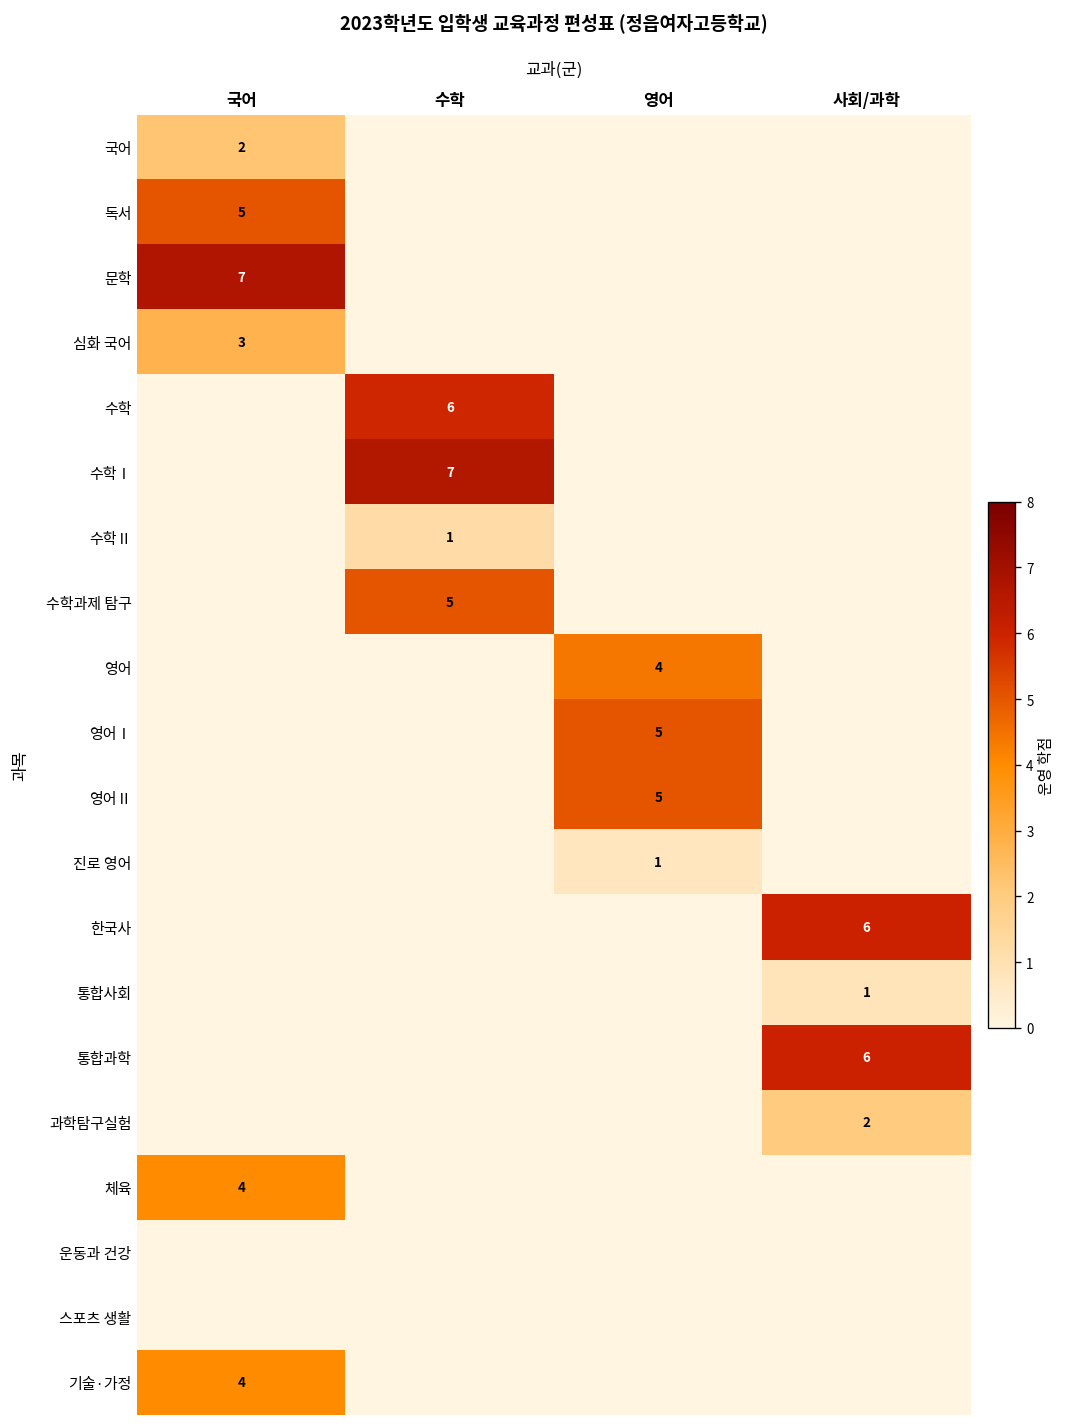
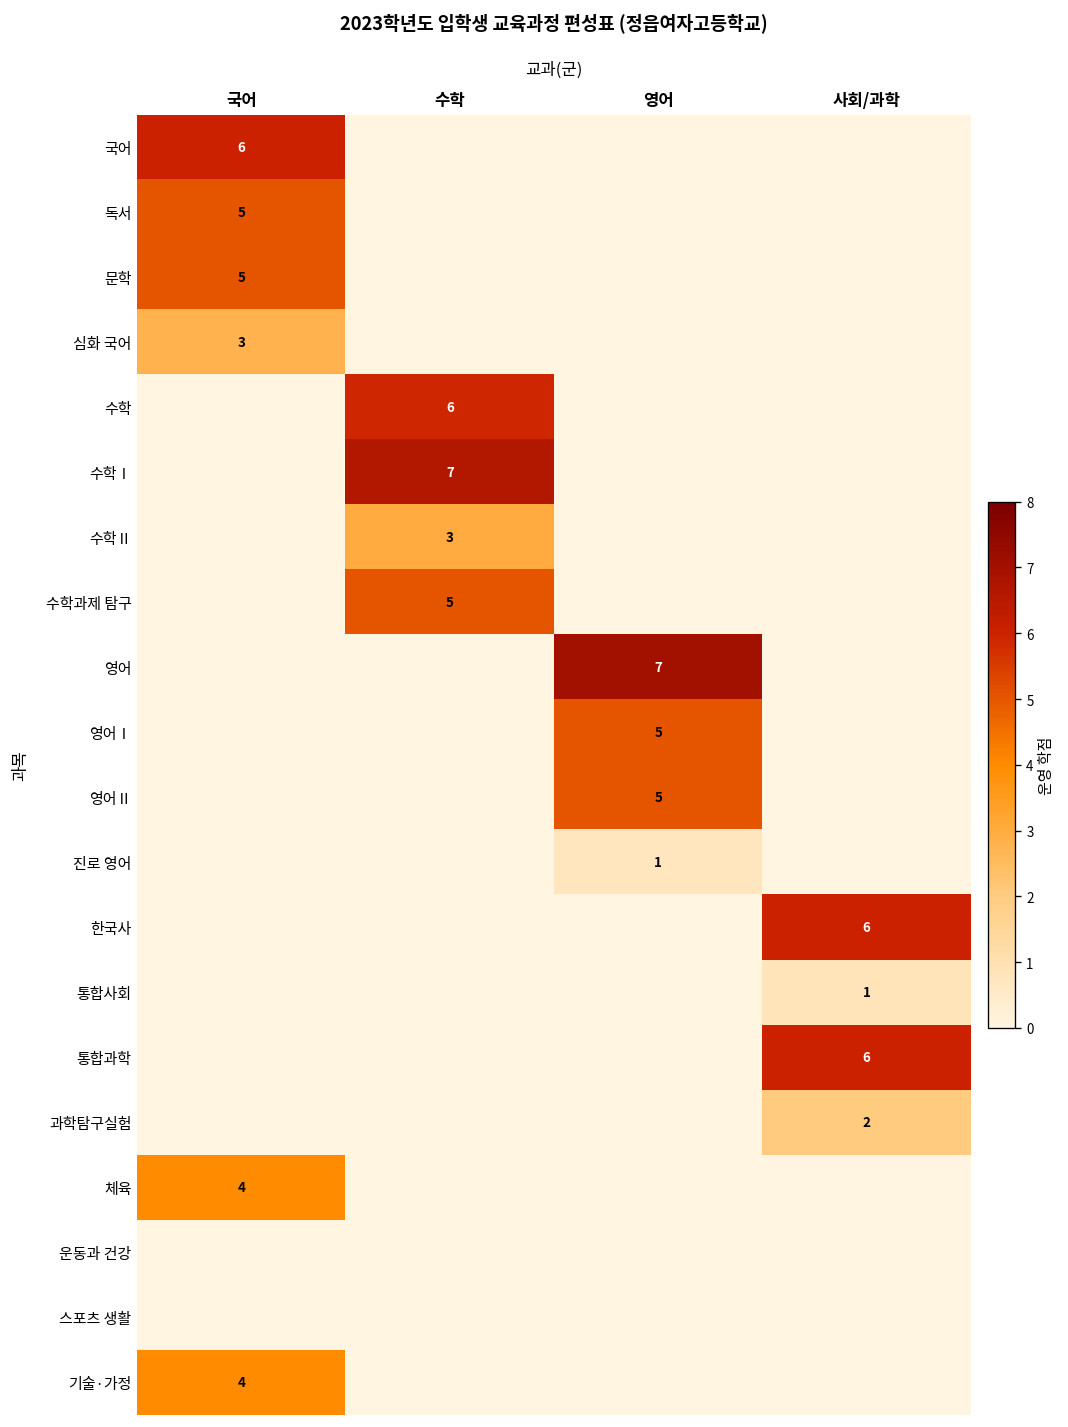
  {
    "국어": {
-     "국어": 2
+     "국어": 6
    },
    "독서": {
      "국어": 5
    },
    "문학": {
-     "국어": 7
+     "국어": 5
    },
    "심화 국어": {
      "국어": 3
    },
    "수학": {
      "수학": 6
    },
    "수학Ⅰ": {
      "수학": 7
    },
    "수학Ⅱ": {
-     "수학": 1
+     "수학": 3
    },
    "수학과제 탐구": {
      "수학": 5
    },
    "영어": {
-     "영어": 4
+     "영어": 7
    },
    "영어Ⅰ": {
      "영어": 5
    },
    "영어Ⅱ": {
      "영어": 5
    },
    "진로 영어": {
      "영어": 1
    },
    "한국사": {
      "사회/과학": 6
    },
    "통합사회": {
      "사회/과학": 1
    },
    "통합과학": {
      "사회/과학": 6
    },
    "과학탐구실험": {
      "사회/과학": 2
    },
    "체육": {
      "국어": 4
    },
    "기술·가정": {
      "국어": 4
    }
  }
